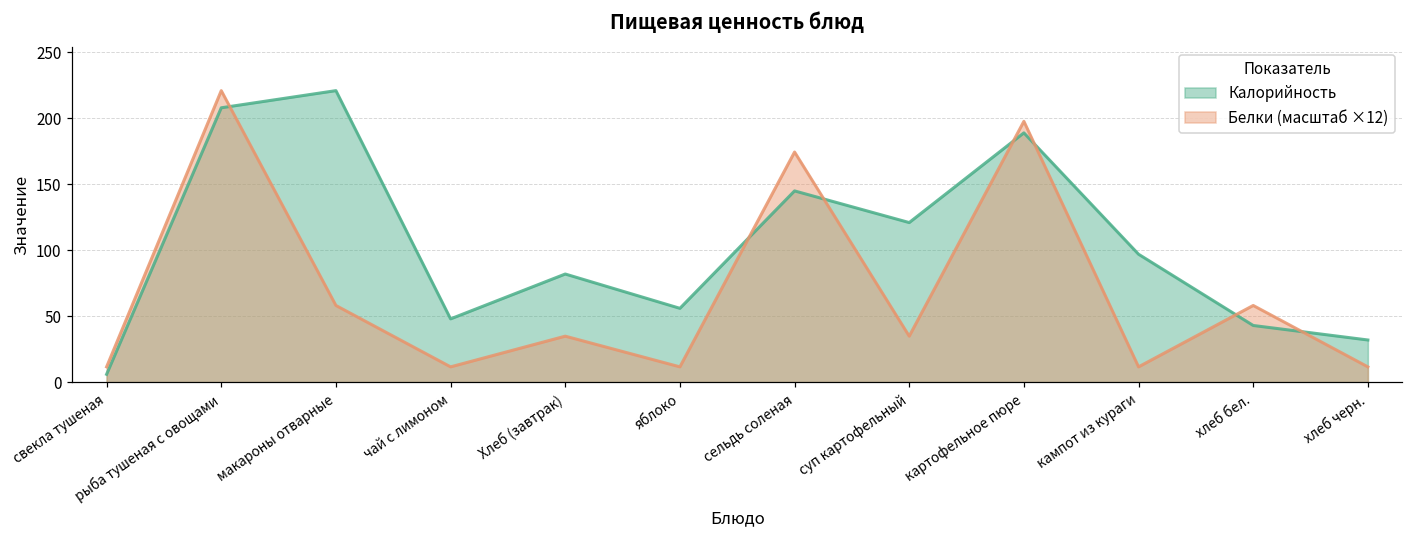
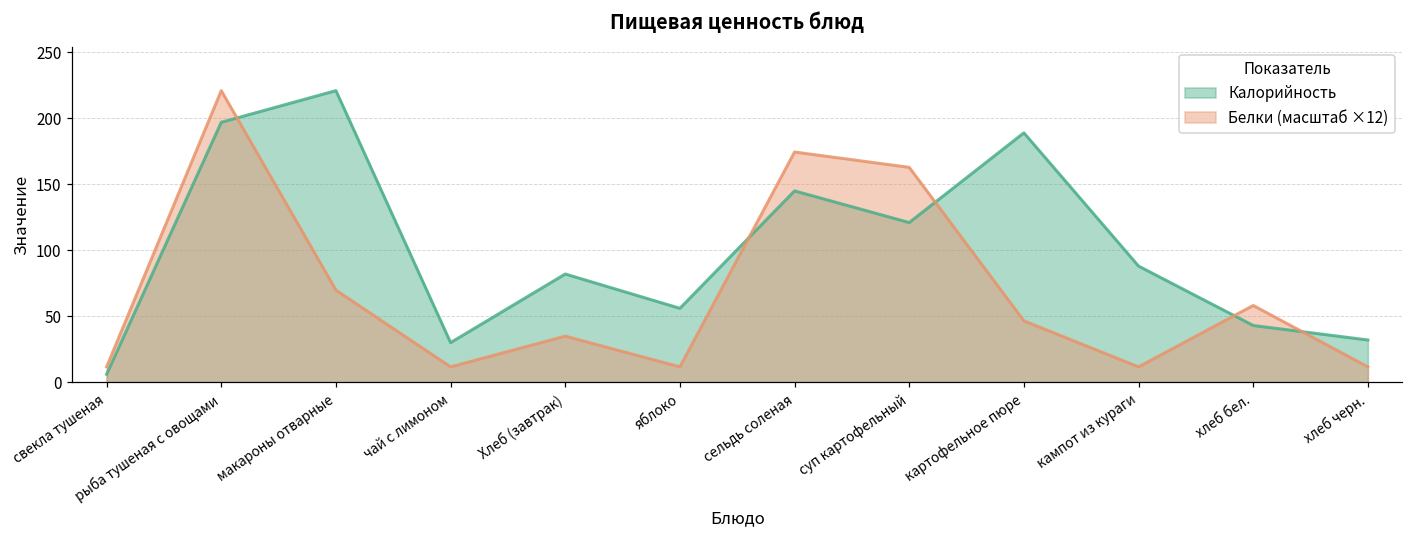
  {
    "Калорийность": {
      "свекла тушеная": 6,
-     "рыба тушеная с овощами": 208,
+     "рыба тушеная с овощами": 197,
      "макароны отварные": 221,
-     "чай с лимоном": 48,
+     "чай с лимоном": 30,
      "Хлеб (завтрак)": 82,
      "яблоко": 56,
      "сельдь соленая": 145,
      "суп картофельный": 121,
      "картофельное пюре": 189,
-     "кампот из кураги": 97,
+     "кампот из кураги": 88,
      "хлеб бел.": 43,
      "хлеб черн.": 32
    },
    "Белки (масштаб ×12)": {
      "свекла тушеная": 12,
      "рыба тушеная с овощами": 221,
-     "макароны отварные": 58,
+     "макароны отварные": 70,
      "чай с лимоном": 12,
      "Хлеб (завтрак)": 35,
      "яблоко": 12,
      "сельдь соленая": 174,
-     "суп картофельный": 35,
-     "картофельное пюре": 198,
+     "суп картофельный": 163,
+     "картофельное пюре": 47,
      "кампот из кураги": 12,
      "хлеб бел.": 58,
      "хлеб черн.": 12
    }
  }
